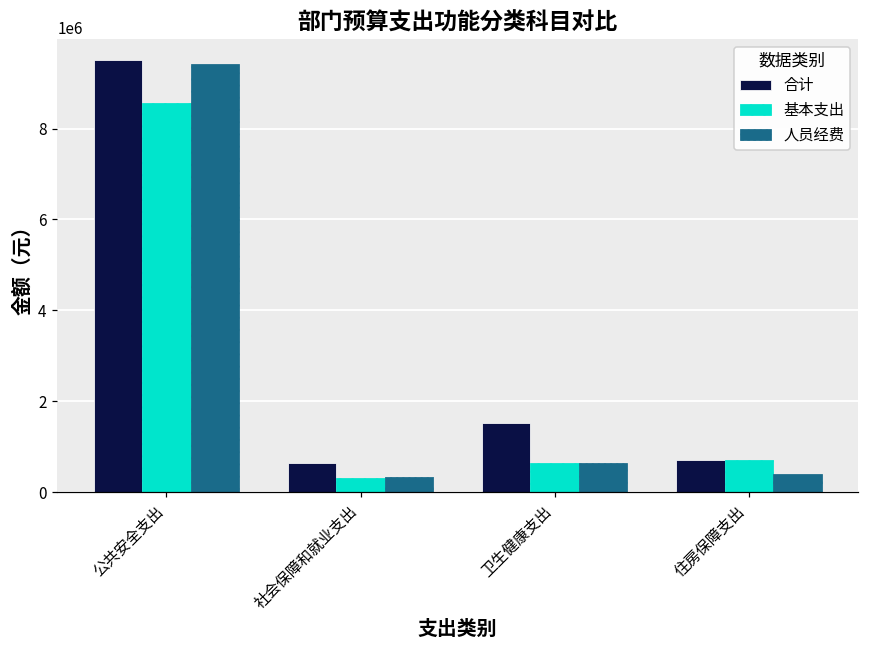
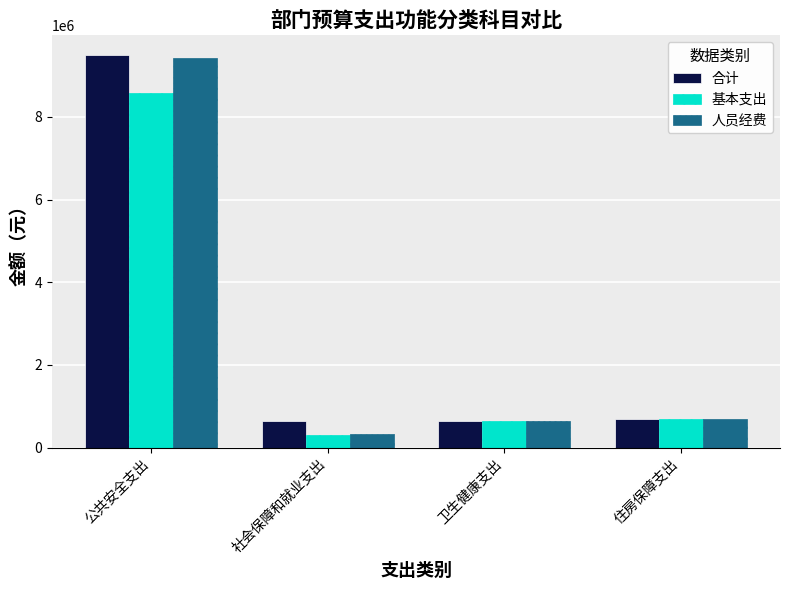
  {
    "合计": {
      "公共安全支出": 9500000,
      "社会保障和就业支出": 600000,
-     "卫生健康支出": 1500000,
+     "卫生健康支出": 700000,
      "住房保障支出": 700000
    },
    "基本支出": {
      "公共安全支出": 8600000,
      "社会保障和就业支出": 300000,
      "卫生健康支出": 700000,
      "住房保障支出": 700000
    },
    "人员经费": {
      "公共安全支出": 9400000,
      "社会保障和就业支出": 300000,
      "卫生健康支出": 700000,
-     "住房保障支出": 400000
+     "住房保障支出": 700000
    }
  }
